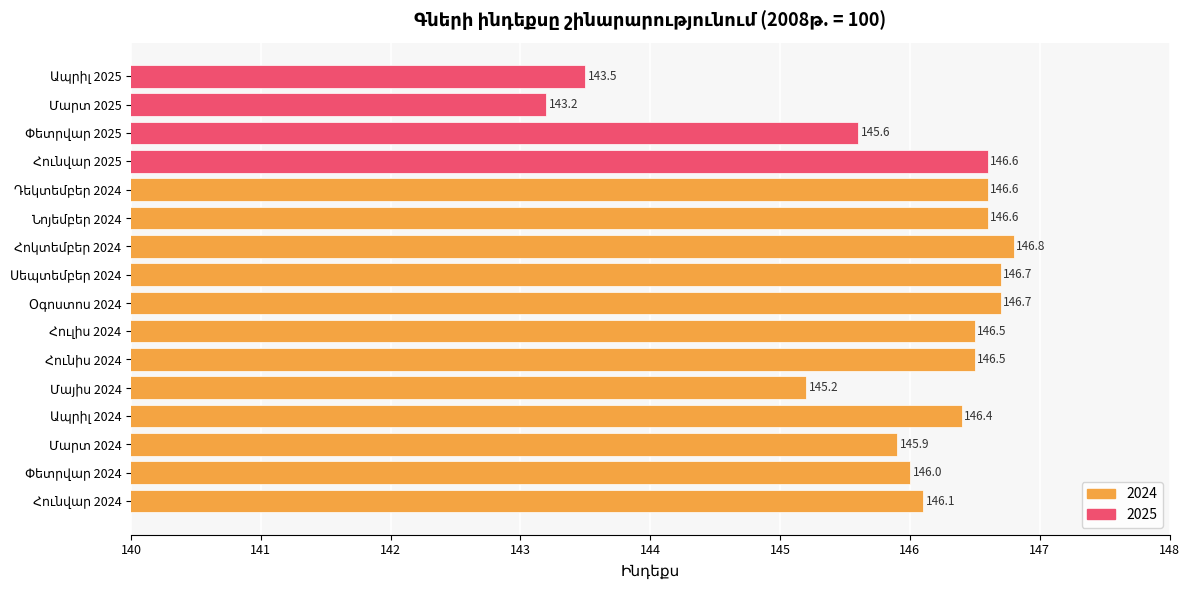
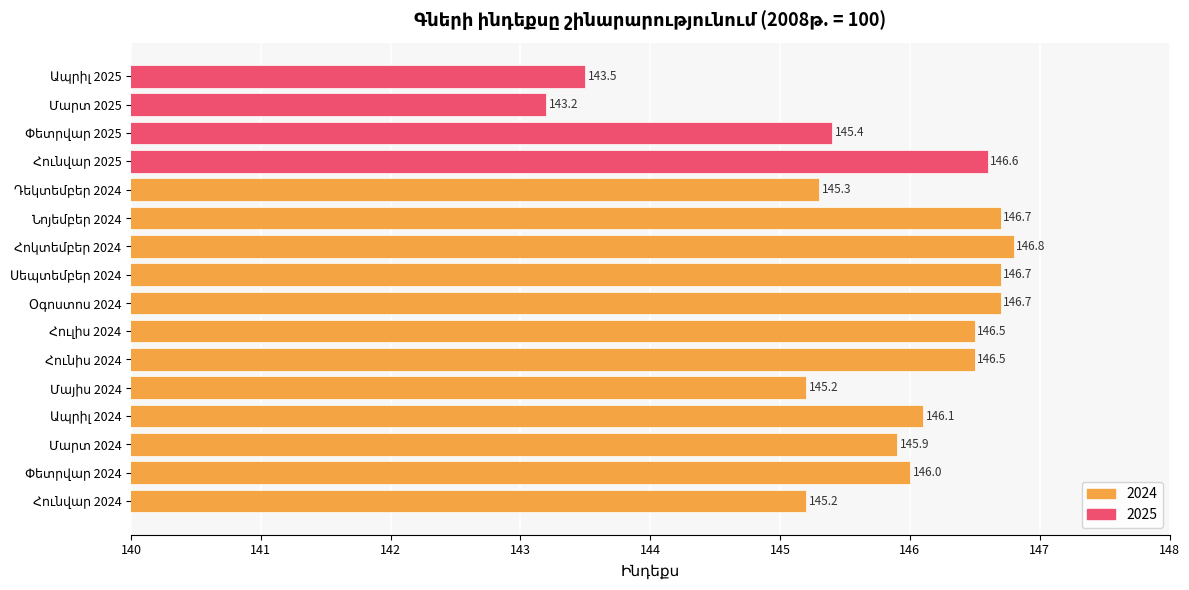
  {
    "Ապրիլ 2025": 143.5,
    "Մարտ 2025": 143.2,
-   "Փետրվար 2025": 145.6,
+   "Փետրվար 2025": 145.4,
    "Հունվար 2025": 146.6,
-   "Դեկտեմբեր 2024": 146.6,
-   "Նոյեմբեր 2024": 146.6,
+   "Դեկտեմբեր 2024": 145.3,
+   "Նոյեմբեր 2024": 146.7,
    "Հոկտեմբեր 2024": 146.8,
    "Սեպտեմբեր 2024": 146.7,
    "Օգոստոս 2024": 146.7,
    "Հուլիս 2024": 146.5,
    "Հունիս 2024": 146.5,
    "Մայիս 2024": 145.2,
-   "Ապրիլ 2024": 146.4,
+   "Ապրիլ 2024": 146.1,
    "Մարտ 2024": 145.9,
    "Փետրվար 2024": 146.0,
-   "Հունվար 2024": 146.1
+   "Հունվար 2024": 145.2
  }
